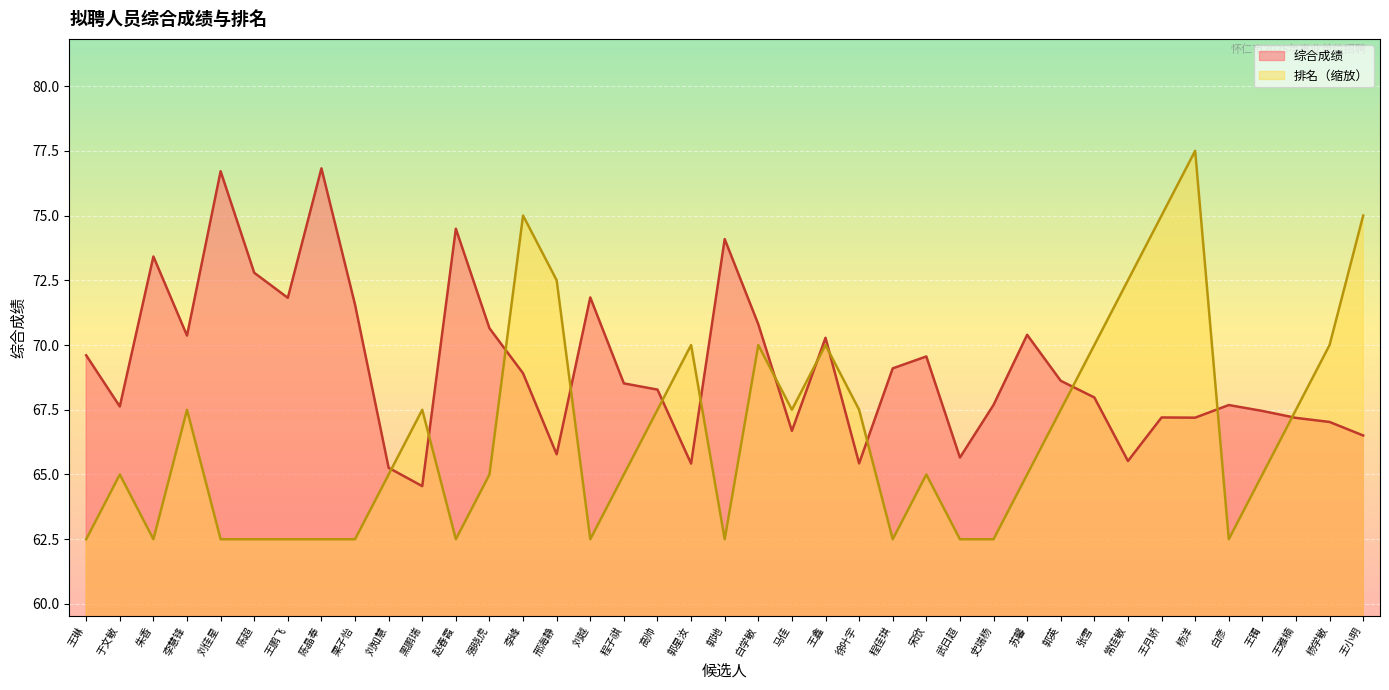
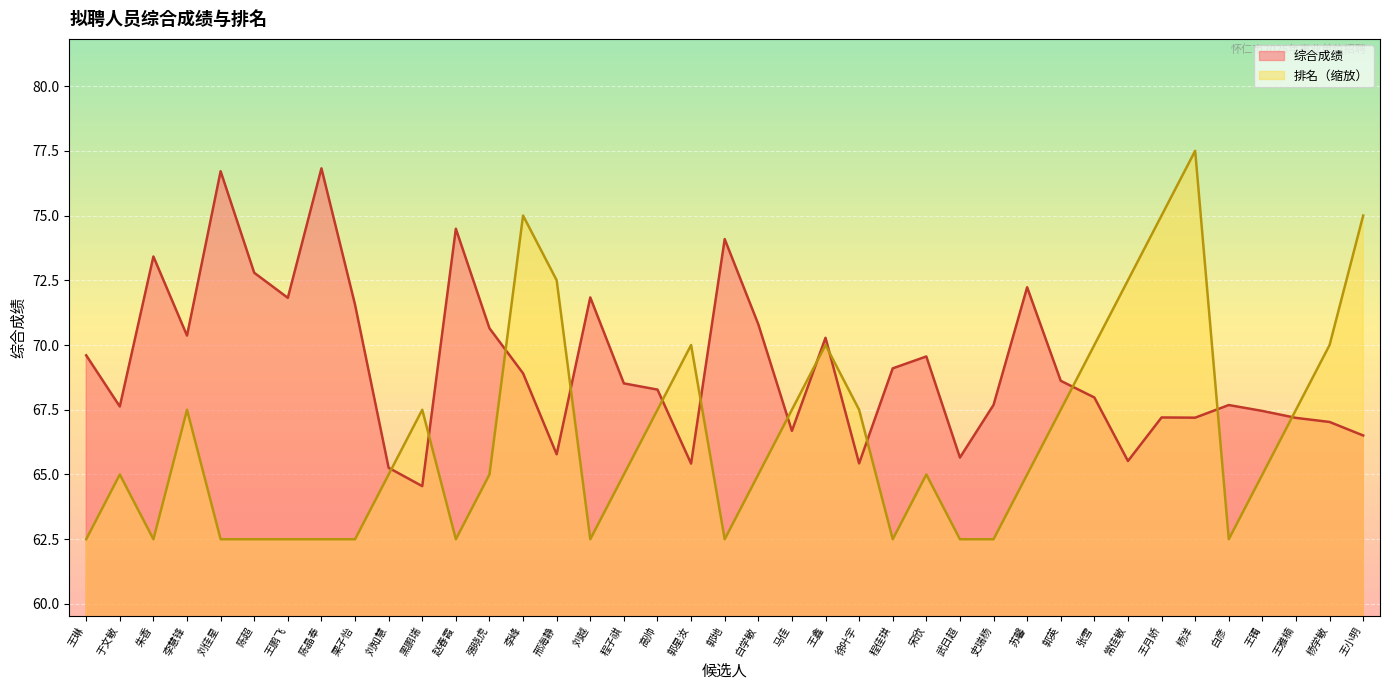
  {
    "综合成绩": {
      "王琳": 69.6,
      "于文敏": 67.6,
      "朱香": 73.4,
      "李慧锋": 70.4,
      "刘佳星": 76.7,
      "陈超": 72.8,
      "王鹏飞": 71.8,
      "陈晶奉": 76.8,
      "栗子怡": 71.6,
      "刘知慧": 65.3,
      "黑鹏瑞": 64.6,
      "赵春霞": 74.5,
      "强晓虎": 70.6,
      "李峰": 68.9,
      "邢海静": 65.8,
      "刘越": 71.8,
      "程子祺": 68.5,
      "高帅": 68.3,
      "郭星汝": 65.4,
      "郭地": 74.1,
      "白学敏": 70.8,
      "马佳": 66.7,
      "王鑫": 70.3,
      "徐叶宇": 65.4,
      "程佳琪": 69.1,
      "宋欣": 69.6,
      "武日超": 65.7,
      "史瑞杨": 67.7,
-     "苏馨": 70.4,
+     "苏馨": 72.2,
      "郭英": 68.6,
      "张雪": 68.0,
      "常佳敏": 65.5,
      "王月娇": 67.2,
      "杨洋": 67.2,
      "白彦": 67.7,
      "王镯": 67.5,
      "王雅楠": 67.2,
      "杨学敏": 67.0,
      "王小明": 66.5
    },
    "排名（缩放）": {
      "王琳": 62.5,
      "于文敏": 65.0,
      "朱香": 62.5,
      "李慧锋": 67.5,
      "刘佳星": 62.5,
      "陈超": 62.5,
      "王鹏飞": 62.5,
      "陈晶奉": 62.5,
      "栗子怡": 62.5,
      "刘知慧": 65.0,
      "黑鹏瑞": 67.5,
      "赵春霞": 62.5,
      "强晓虎": 65.0,
      "李峰": 75.0,
      "邢海静": 72.5,
      "刘越": 62.5,
      "程子祺": 65.0,
      "高帅": 67.5,
      "郭星汝": 70.0,
      "郭地": 62.5,
-     "白学敏": 70.0,
+     "白学敏": 65.0,
      "马佳": 67.5,
      "王鑫": 70.0,
      "徐叶宇": 67.5,
      "程佳琪": 62.5,
      "宋欣": 65.0,
      "武日超": 62.5,
      "史瑞杨": 62.5,
      "苏馨": 65.0,
      "郭英": 67.5,
      "张雪": 70.0,
      "常佳敏": 72.5,
      "王月娇": 75.0,
      "杨洋": 77.5,
      "白彦": 62.5,
      "王镯": 65.0,
      "王雅楠": 67.5,
      "杨学敏": 70.0,
      "王小明": 75.0
    }
  }
